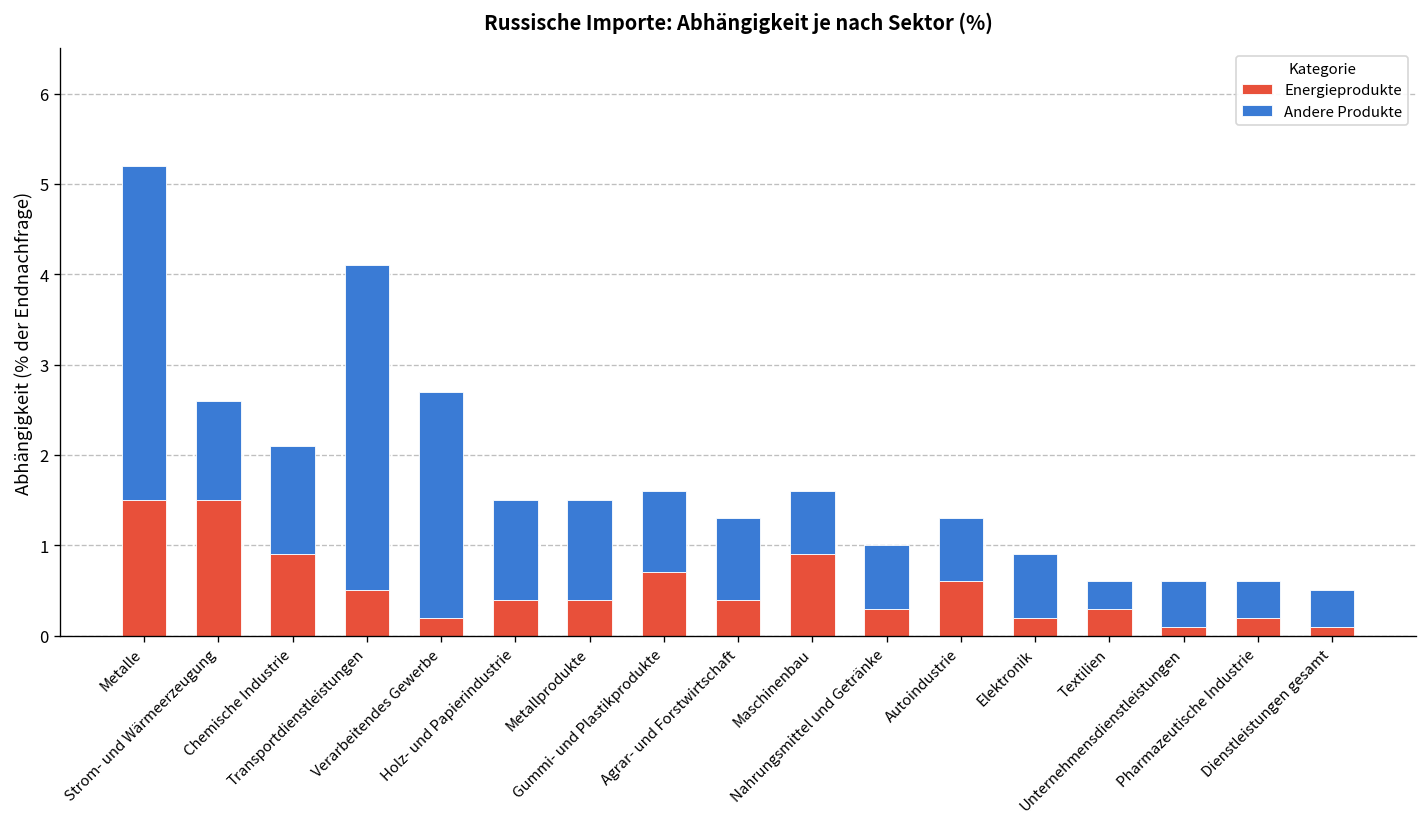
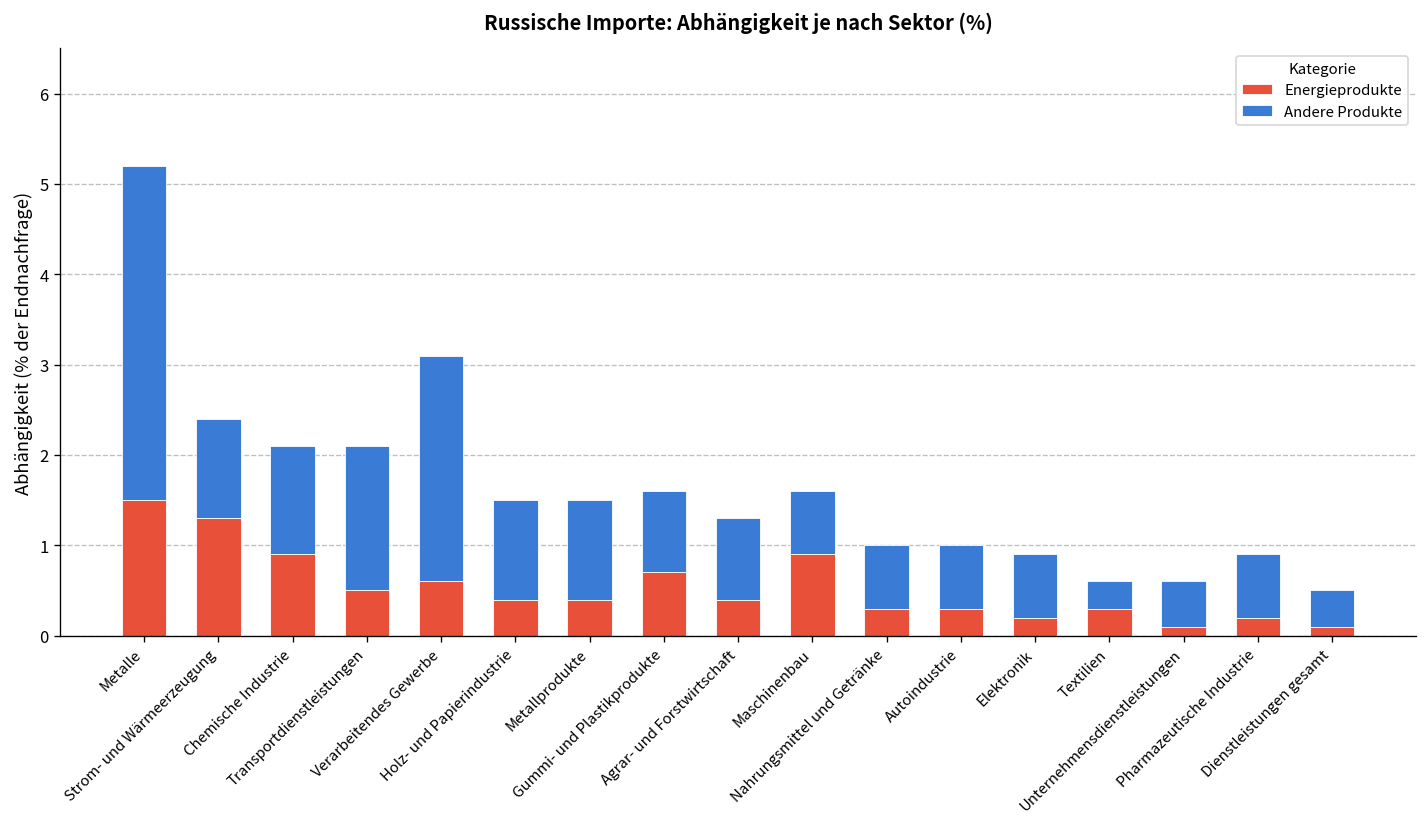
  {
    "Energieprodukte": {
      "Metalle": 1.5,
-     "Strom- und Wärmeerzeugung": 1.5,
+     "Strom- und Wärmeerzeugung": 1.3,
      "Chemische Industrie": 0.9,
      "Transportdienstleistungen": 0.5,
-     "Verarbeitendes Gewerbe": 0.2,
+     "Verarbeitendes Gewerbe": 0.6,
      "Holz- und Papierindustrie": 0.4,
      "Metallprodukte": 0.4,
      "Gummi- und Plastikprodukte": 0.7,
      "Agrar- und Forstwirtschaft": 0.4,
      "Maschinenbau": 0.9,
      "Nahrungsmittel und Getränke": 0.3,
-     "Autoindustrie": 0.6,
+     "Autoindustrie": 0.3,
      "Elektronik": 0.2,
      "Textilien": 0.3,
      "Unternehmensdienstleistungen": 0.1,
      "Pharmazeutische Industrie": 0.2,
      "Dienstleistungen gesamt": 0.1
    },
    "Andere Produkte": {
      "Metalle": 3.7,
      "Strom- und Wärmeerzeugung": 1.1,
      "Chemische Industrie": 1.2,
-     "Transportdienstleistungen": 3.6,
+     "Transportdienstleistungen": 1.6,
      "Verarbeitendes Gewerbe": 2.5,
      "Holz- und Papierindustrie": 1.1,
      "Metallprodukte": 1.1,
      "Gummi- und Plastikprodukte": 0.9,
      "Agrar- und Forstwirtschaft": 0.9,
      "Maschinenbau": 0.7,
      "Nahrungsmittel und Getränke": 0.7,
      "Autoindustrie": 0.7,
      "Elektronik": 0.7,
      "Textilien": 0.3,
      "Unternehmensdienstleistungen": 0.5,
-     "Pharmazeutische Industrie": 0.4,
+     "Pharmazeutische Industrie": 0.7,
      "Dienstleistungen gesamt": 0.4
    }
  }
